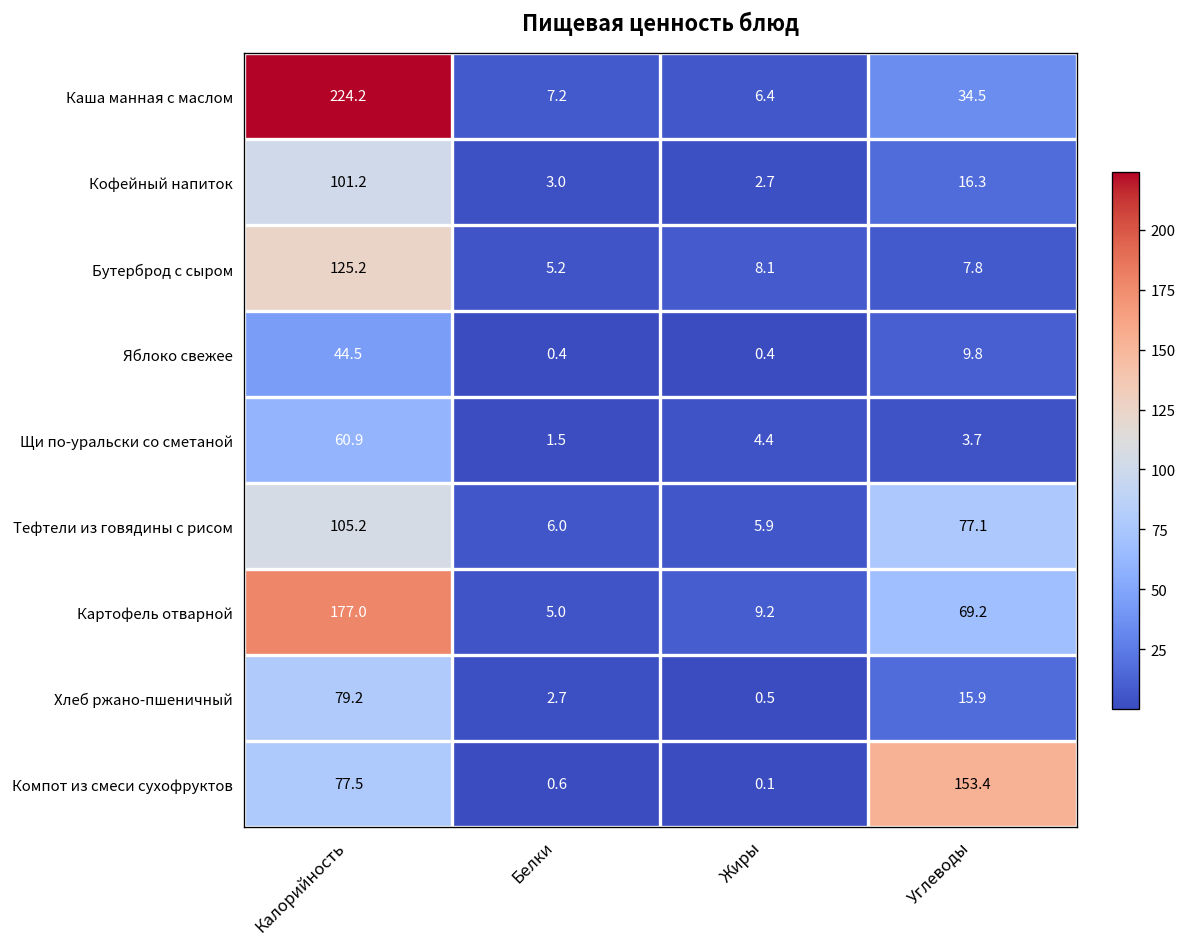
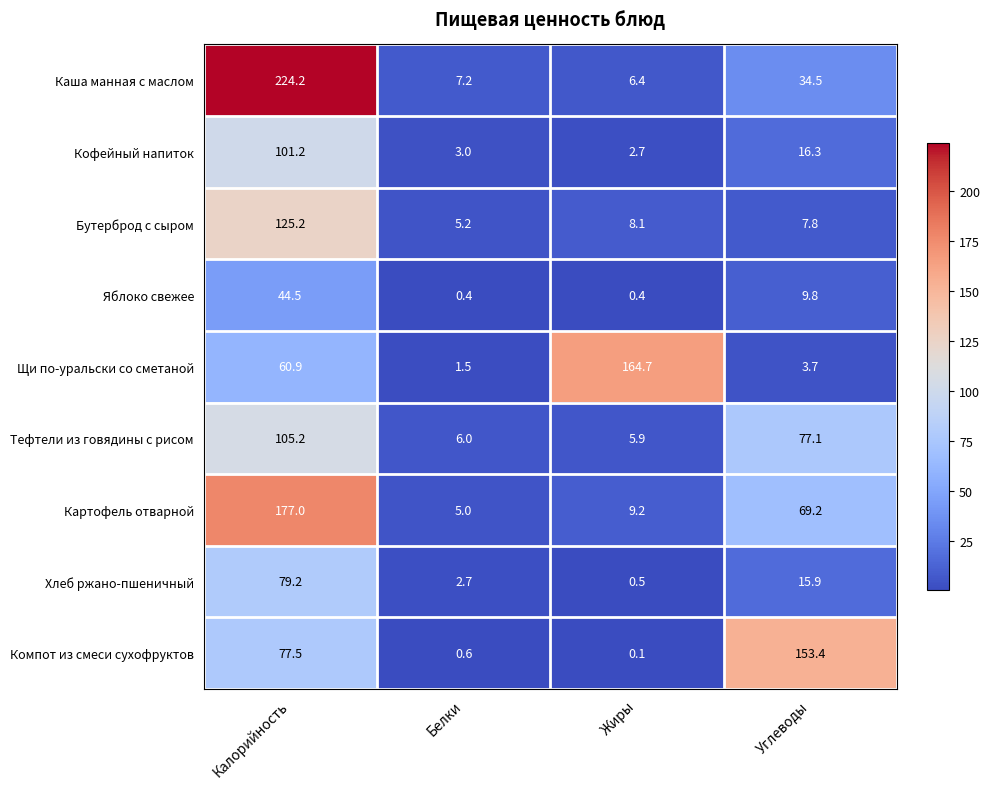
  {
    "Каша манная с маслом": {
      "Калорийность": 224.2,
      "Белки": 7.2,
      "Жиры": 6.4,
      "Углеводы": 34.5
    },
    "Кофейный напиток": {
      "Калорийность": 101.2,
      "Белки": 3.0,
      "Жиры": 2.7,
      "Углеводы": 16.3
    },
    "Бутерброд с сыром": {
      "Калорийность": 125.2,
      "Белки": 5.2,
      "Жиры": 8.1,
      "Углеводы": 7.8
    },
    "Яблоко свежее": {
      "Калорийность": 44.5,
      "Белки": 0.4,
      "Жиры": 0.4,
      "Углеводы": 9.8
    },
    "Щи по-уральски со сметаной": {
      "Калорийность": 60.9,
      "Белки": 1.5,
-     "Жиры": 4.4,
+     "Жиры": 164.7,
      "Углеводы": 3.7
    },
    "Тефтели из говядины с рисом": {
      "Калорийность": 105.2,
      "Белки": 6.0,
      "Жиры": 5.9,
      "Углеводы": 77.1
    },
    "Картофель отварной": {
      "Калорийность": 177.0,
      "Белки": 5.0,
      "Жиры": 9.2,
      "Углеводы": 69.2
    },
    "Хлеб ржано-пшеничный": {
      "Калорийность": 79.2,
      "Белки": 2.7,
      "Жиры": 0.5,
      "Углеводы": 15.9
    },
    "Компот из смеси сухофруктов": {
      "Калорийность": 77.5,
      "Белки": 0.6,
      "Жиры": 0.1,
      "Углеводы": 153.4
    }
  }
